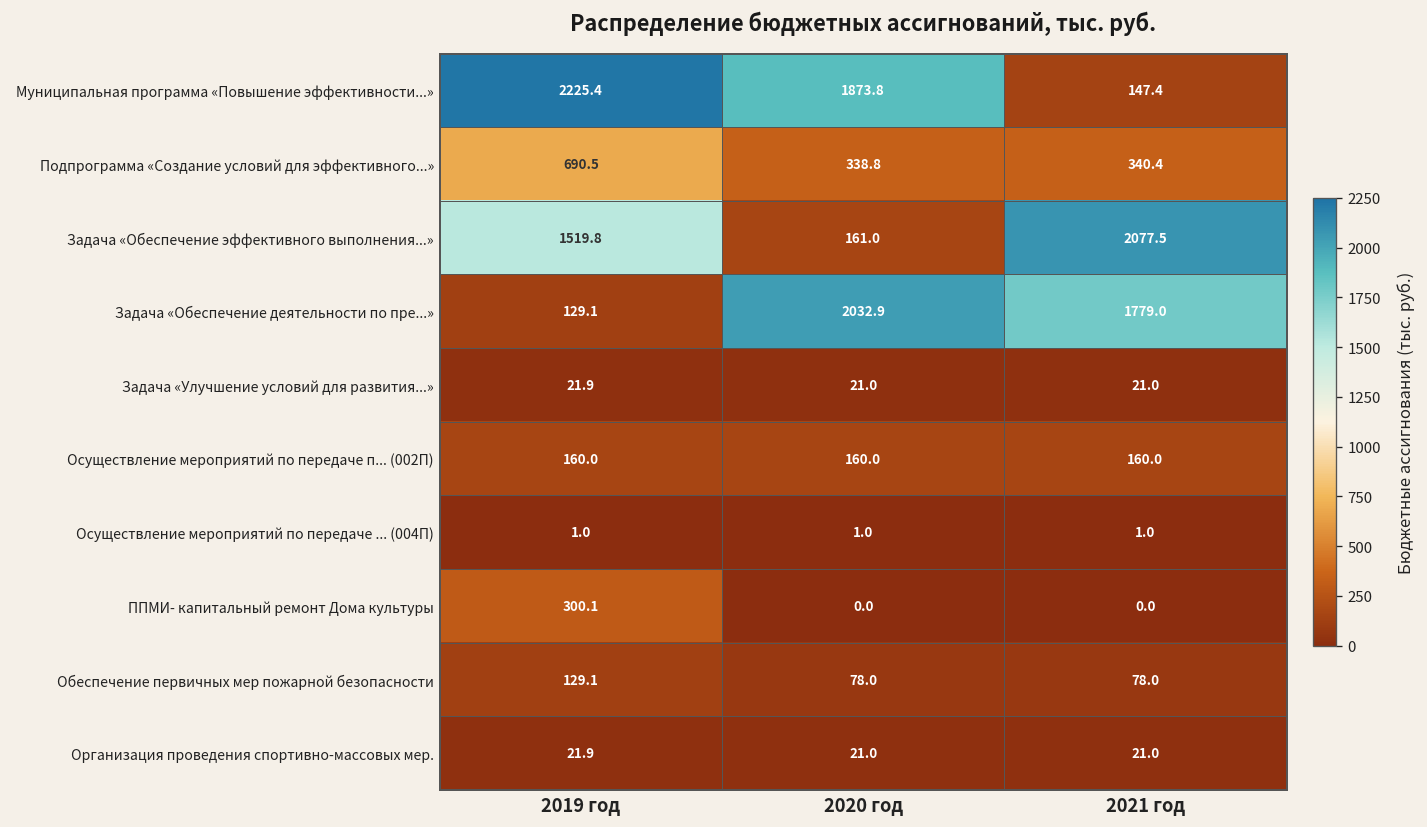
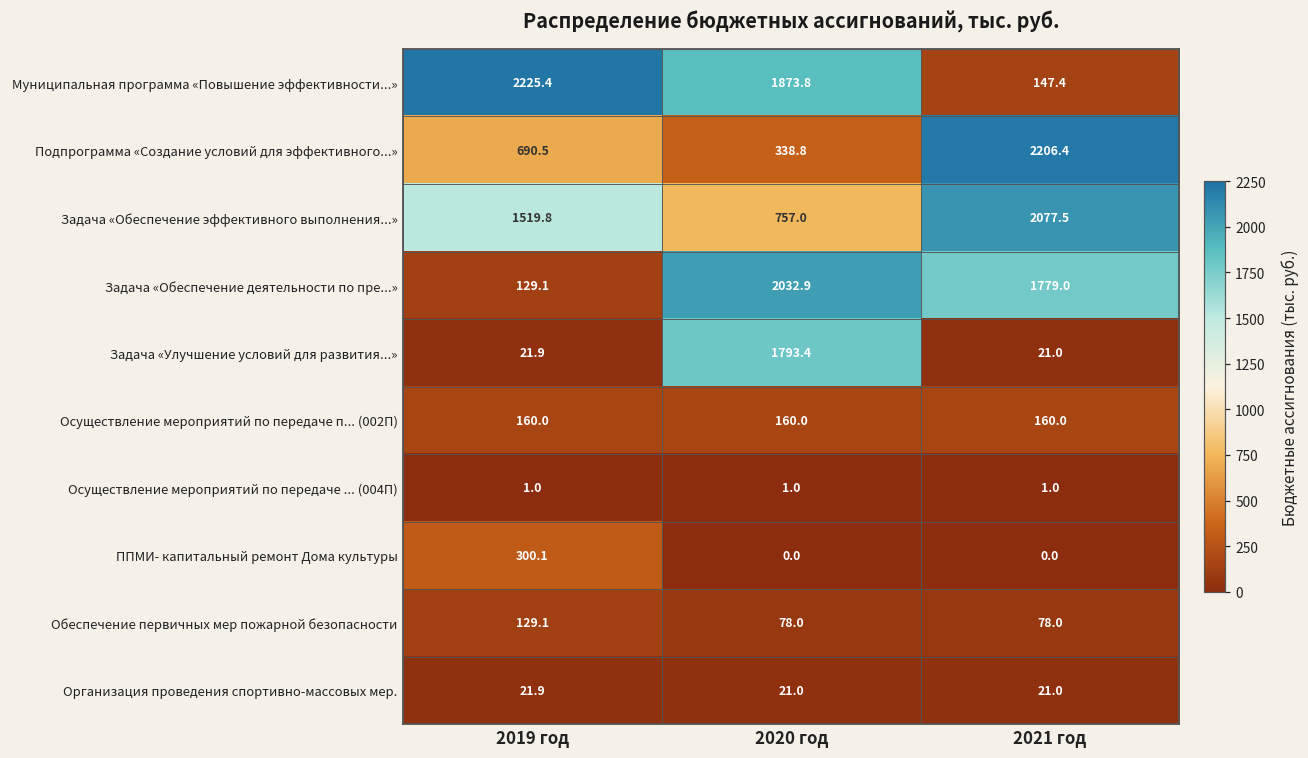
  {
    "Муниципальная программа «Повышение эффективности...»": {
      "2019 год": 2225.4,
      "2020 год": 1873.8,
      "2021 год": 147.4
    },
    "Подпрограмма «Создание условий для эффективного...»": {
      "2019 год": 690.5,
      "2020 год": 338.8,
-     "2021 год": 340.4
+     "2021 год": 2206.4
    },
    "Задача «Обеспечение эффективного выполнения...»": {
      "2019 год": 1519.8,
-     "2020 год": 161.0,
+     "2020 год": 757.0,
      "2021 год": 2077.5
    },
    "Задача «Обеспечение деятельности по пре...»": {
      "2019 год": 129.1,
      "2020 год": 2032.9,
      "2021 год": 1779.0
    },
    "Задача «Улучшение условий для развития...»": {
      "2019 год": 21.9,
-     "2020 год": 21.0,
+     "2020 год": 1793.4,
      "2021 год": 21.0
    },
    "Осуществление мероприятий по передаче п... (002П)": {
      "2019 год": 160.0,
      "2020 год": 160.0,
      "2021 год": 160.0
    },
    "Осуществление мероприятий по передаче ... (004П)": {
      "2019 год": 1.0,
      "2020 год": 1.0,
      "2021 год": 1.0
    },
    "ППМИ- капитальный ремонт Дома культуры": {
      "2019 год": 300.1,
      "2020 год": 0.0,
      "2021 год": 0.0
    },
    "Обеспечение первичных мер пожарной безопасности": {
      "2019 год": 129.1,
      "2020 год": 78.0,
      "2021 год": 78.0
    },
    "Организация проведения спортивно-массовых мер.": {
      "2019 год": 21.9,
      "2020 год": 21.0,
      "2021 год": 21.0
    }
  }
